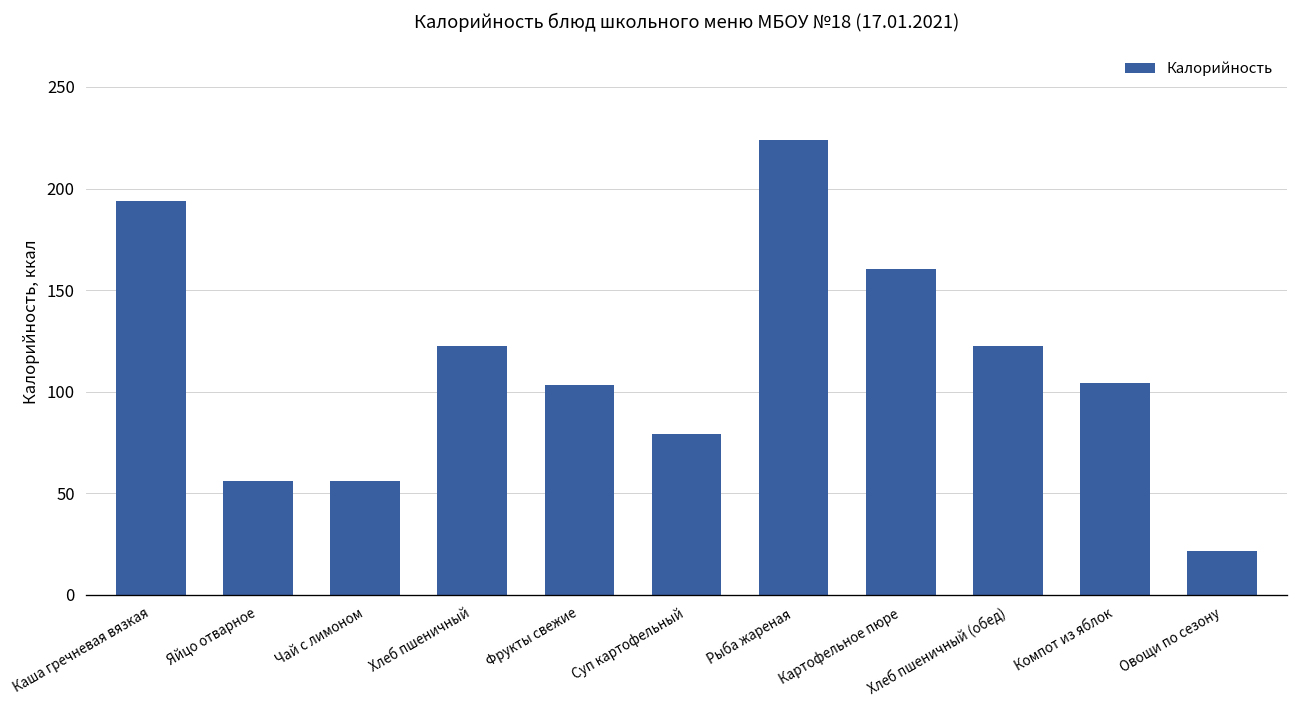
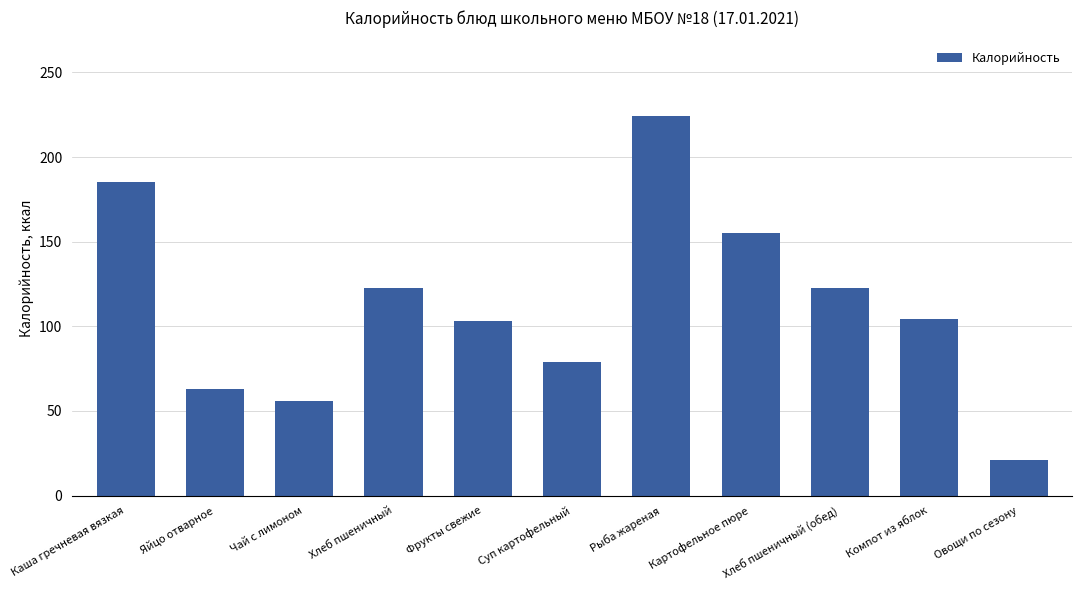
  {
-   "Каша гречневая вязкая": 194,
-   "Яйцо отварное": 56,
+   "Каша гречневая вязкая": 185,
+   "Яйцо отварное": 63,
    "Чай с лимоном": 56,
    "Хлеб пшеничный": 123,
    "Фрукты свежие": 103,
    "Суп картофельный": 79,
    "Рыба жареная": 224,
-   "Картофельное пюре": 160,
+   "Картофельное пюре": 155,
    "Хлеб пшеничный (обед)": 123,
    "Компот из яблок": 104,
    "Овощи по сезону": 21
  }
